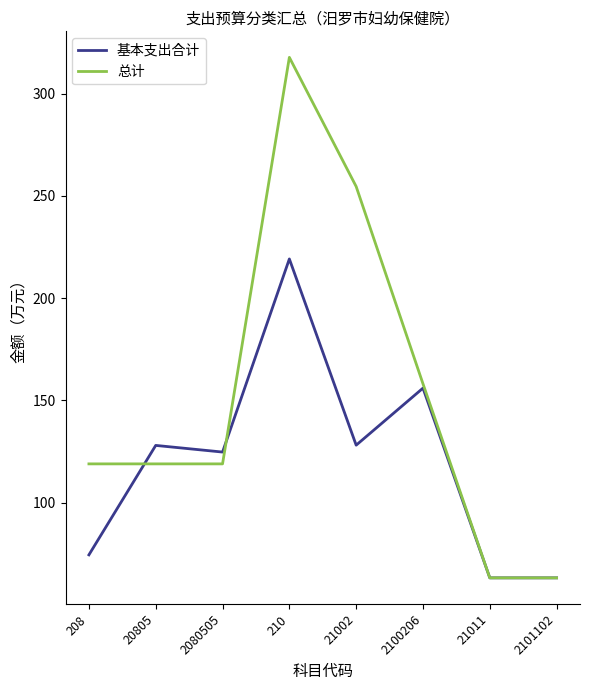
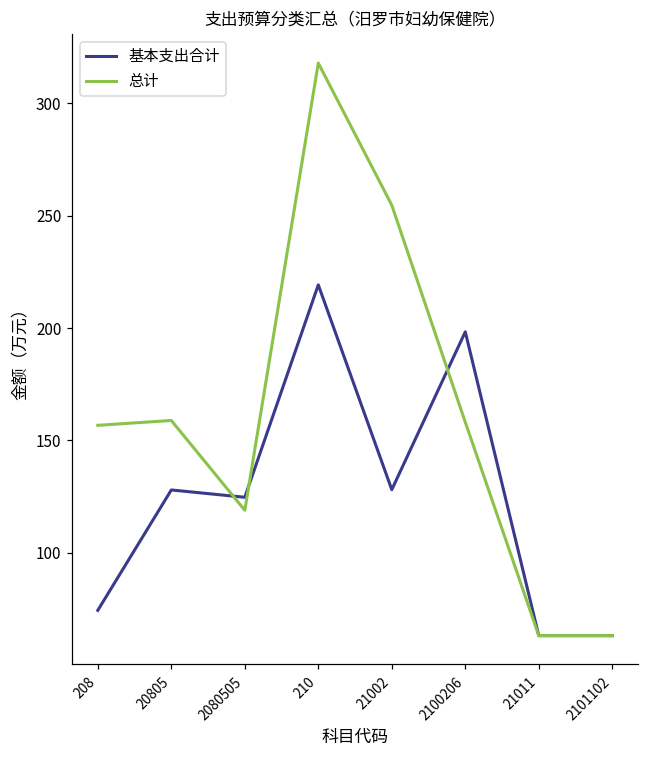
  {
    "基本支出合计": {
      "208": 74,
      "20805": 128,
      "2080505": 125,
      "210": 219,
      "21002": 128,
-     "2100206": 156
+     "2100206": 198
    },
    "总计": {
-     "208": 119,
-     "20805": 119,
+     "208": 157,
+     "20805": 159,
      "2080505": 119,
      "210": 318,
      "21002": 255,
      "2100206": 158
    }
  }
